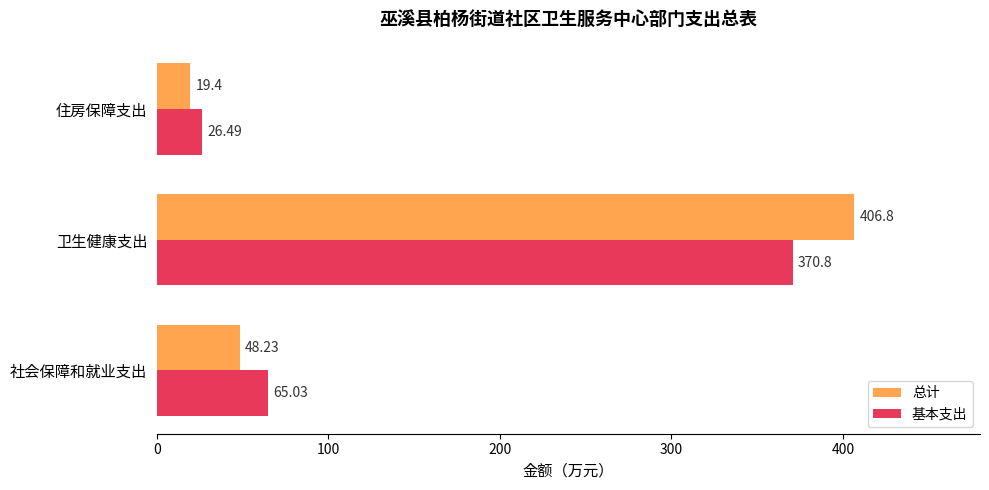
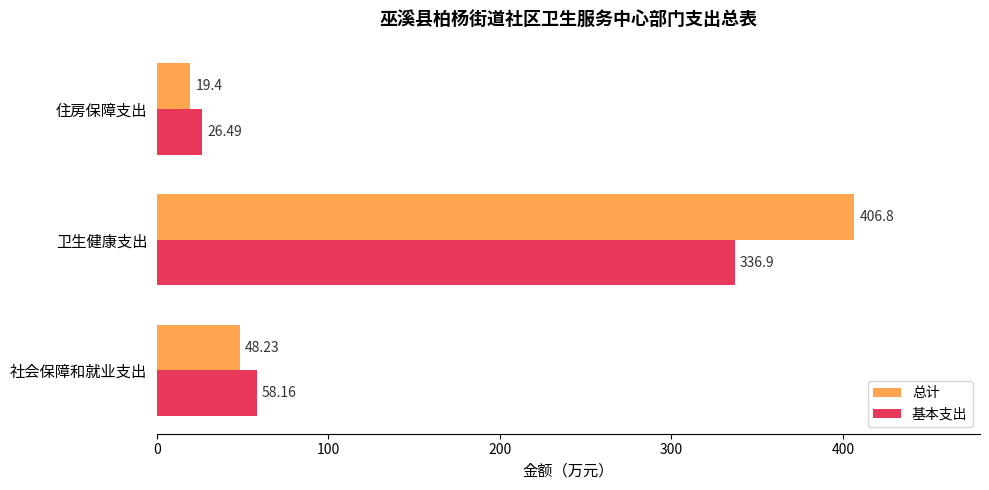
  {
    "总计": {
      "住房保障支出": 19.4,
      "卫生健康支出": 406.8,
      "社会保障和就业支出": 48.23
    },
    "基本支出": {
      "住房保障支出": 26.49,
-     "卫生健康支出": 370.8,
-     "社会保障和就业支出": 65.03
+     "卫生健康支出": 336.9,
+     "社会保障和就业支出": 58.16
    }
  }
